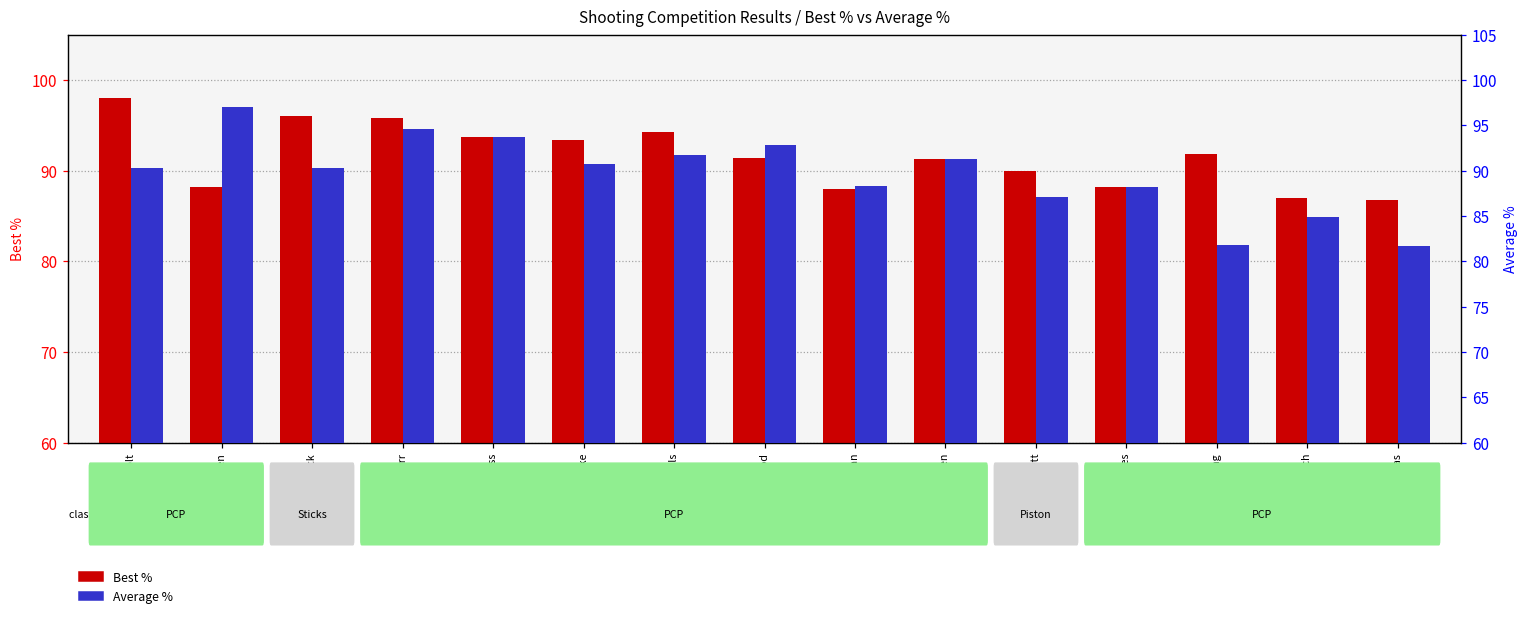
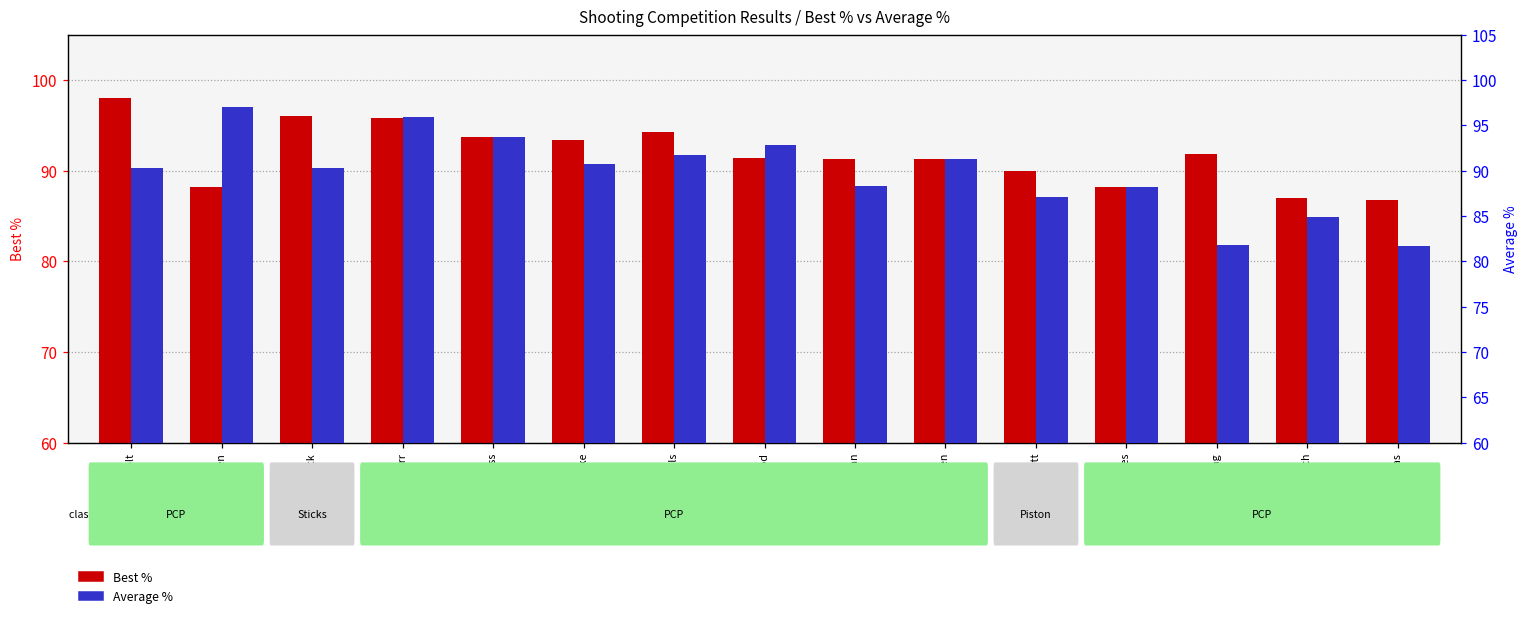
  {
    "Best %": {
      "Terry Holt": 98,
      "Richard Green": 88,
      "Alan Renwick": 96,
      "Dave Page Starr": 96,
      "Austin Glass": 94,
      "Allan Dyke": 93,
      "Mel Hills": 94,
      "Justin Wood": 91,
-     "Glenn Newman": 88,
+     "Glenn Newman": 91,
      "Barry Warren": 91,
      "Steve Privett": 90,
      "Stuart Noakes": 88,
      "Clinton Bedding": 92,
      "Andy Winch": 87,
      "Stephen Lucas": 87
    },
    "Average %": {
      "Terry Holt": 90,
      "Richard Green": 97,
      "Alan Renwick": 90,
-     "Dave Page Starr": 95,
+     "Dave Page Starr": 96,
      "Austin Glass": 94,
      "Allan Dyke": 91,
      "Mel Hills": 92,
      "Justin Wood": 93,
      "Glenn Newman": 88,
      "Barry Warren": 91,
      "Steve Privett": 87,
      "Stuart Noakes": 88,
      "Clinton Bedding": 82,
      "Andy Winch": 85,
      "Stephen Lucas": 82
    }
  }
